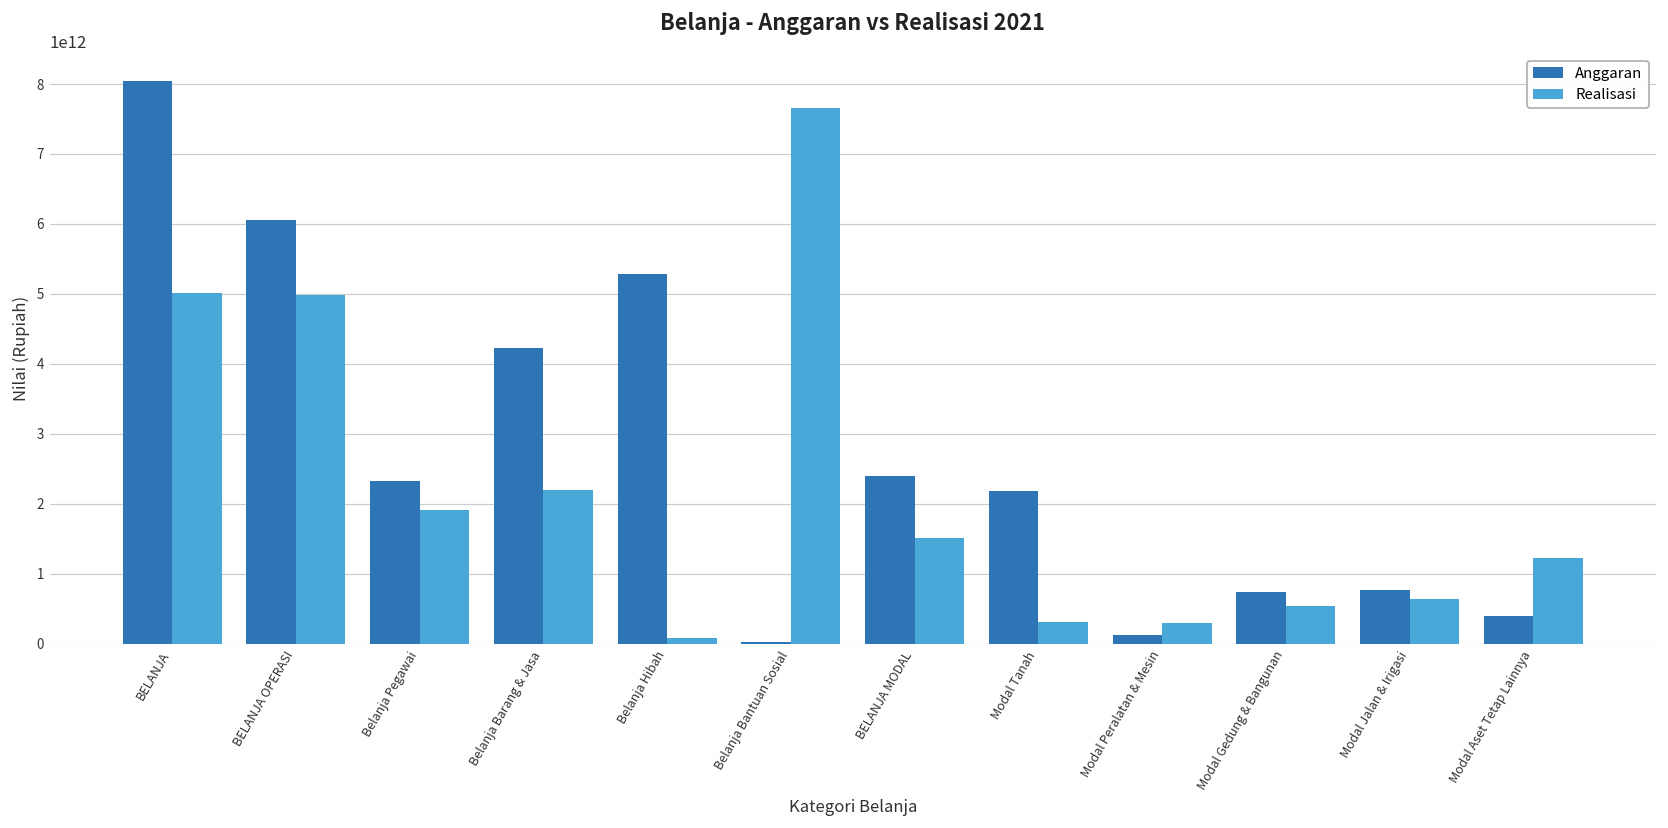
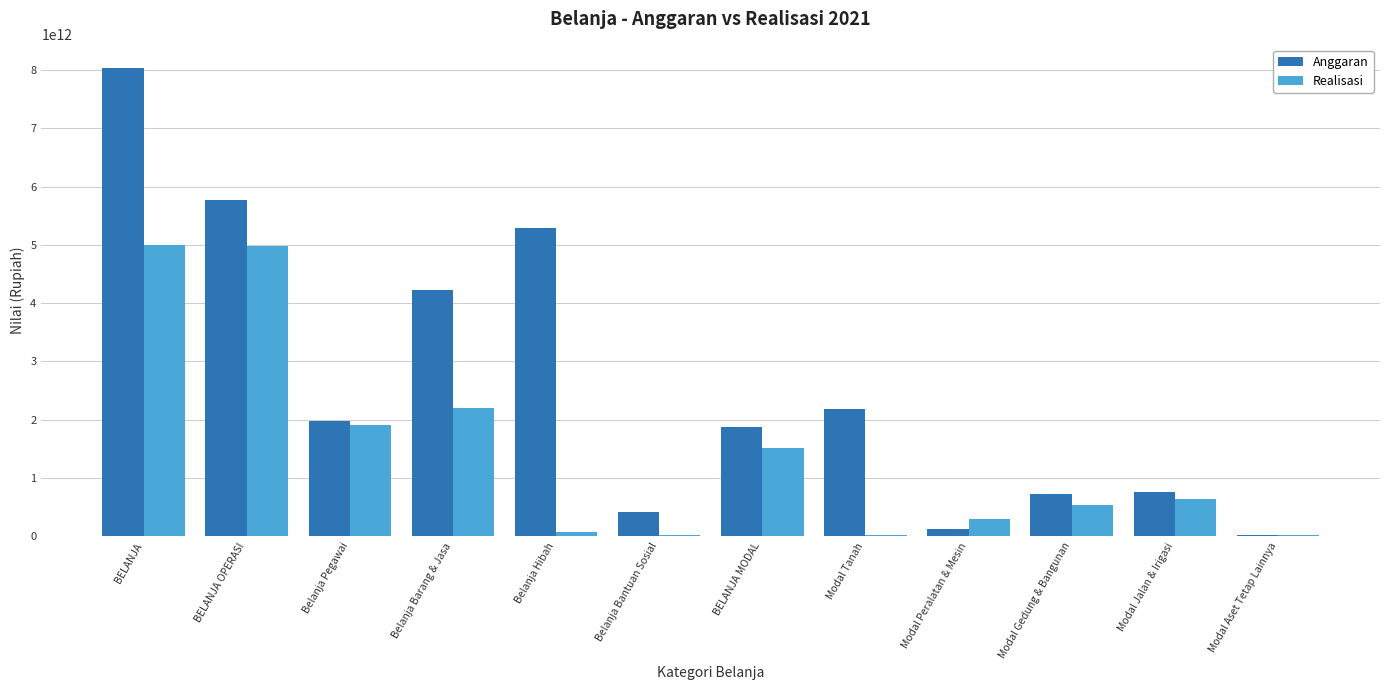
  {
    "Anggaran": {
      "BELANJA": 8000000000000,
-     "BELANJA OPERASI": 6100000000000,
-     "Belanja Pegawai": 2300000000000,
+     "BELANJA OPERASI": 5800000000000,
+     "Belanja Pegawai": 2000000000000,
      "Belanja Barang & Jasa": 4200000000000,
      "Belanja Hibah": 5300000000000,
-     "Belanja Bantuan Sosial": 0,
-     "BELANJA MODAL": 2400000000000,
+     "Belanja Bantuan Sosial": 400000000000,
+     "BELANJA MODAL": 1900000000000,
      "Modal Tanah": 2200000000000,
      "Modal Peralatan & Mesin": 100000000000,
      "Modal Gedung & Bangunan": 700000000000,
      "Modal Jalan & Irigasi": 800000000000,
-     "Modal Aset Tetap Lainnya": 400000000000
+     "Modal Aset Tetap Lainnya": 0
    },
    "Realisasi": {
      "BELANJA": 5000000000000,
      "BELANJA OPERASI": 5000000000000,
      "Belanja Pegawai": 1900000000000,
      "Belanja Barang & Jasa": 2200000000000,
      "Belanja Hibah": 100000000000,
-     "Belanja Bantuan Sosial": 7700000000000,
+     "Belanja Bantuan Sosial": 0,
      "BELANJA MODAL": 1500000000000,
-     "Modal Tanah": 300000000000,
+     "Modal Tanah": 0,
      "Modal Peralatan & Mesin": 300000000000,
      "Modal Gedung & Bangunan": 500000000000,
      "Modal Jalan & Irigasi": 600000000000,
-     "Modal Aset Tetap Lainnya": 1200000000000
+     "Modal Aset Tetap Lainnya": 0
    }
  }
